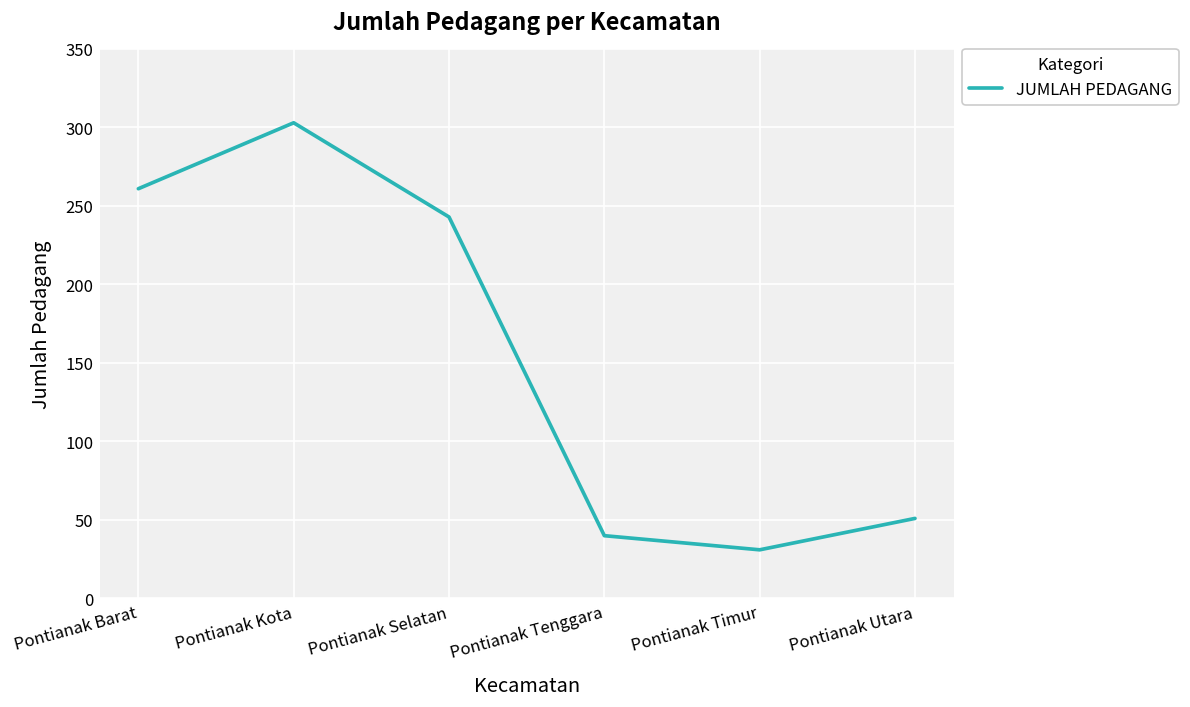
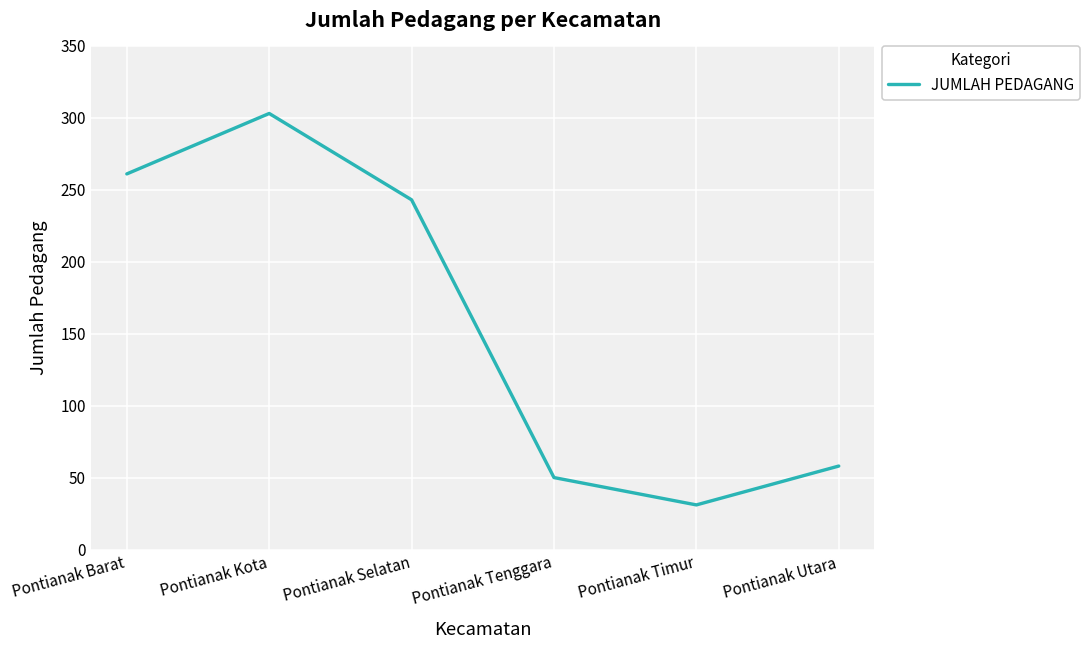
  {
    "Pontianak Barat": 261,
    "Pontianak Kota": 303,
    "Pontianak Selatan": 243,
-   "Pontianak Tenggara": 40,
+   "Pontianak Tenggara": 50,
    "Pontianak Timur": 31,
-   "Pontianak Utara": 51
+   "Pontianak Utara": 58
  }
